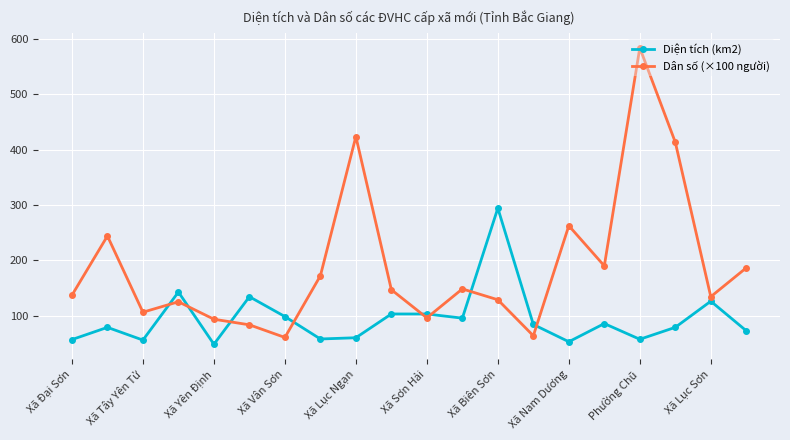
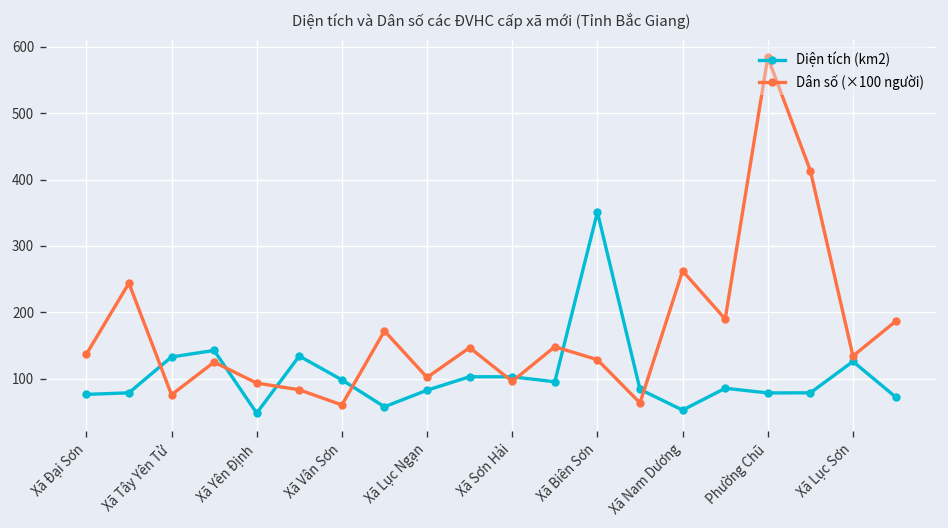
  {
    "Diện tích (km2)": {
-     "Xã Đại Sơn": 60,
-     "Xã Tây Yên Tử": 60,
+     "Xã Đại Sơn": 80,
+     "Xã Tây Yên Tử": 130,
      "Xã Yên Định": 50,
      "Xã Vân Sơn": 100,
-     "Xã Lục Ngạn": 60,
+     "Xã Lục Ngạn": 80,
      "Xã Sơn Hải": 100,
-     "Xã Biên Sơn": 290,
+     "Xã Biên Sơn": 350,
      "Xã Nam Dương": 50,
-     "Phường Chũ": 60,
+     "Phường Chũ": 80,
      "Xã Lục Sơn": 130
    },
    "Dân số (×100 người)": {
      "Xã Đại Sơn": 140,
-     "Xã Tây Yên Tử": 110,
+     "Xã Tây Yên Tử": 80,
      "Xã Yên Định": 90,
      "Xã Vân Sơn": 60,
-     "Xã Lục Ngạn": 420,
+     "Xã Lục Ngạn": 100,
      "Xã Sơn Hải": 100,
      "Xã Biên Sơn": 130,
      "Xã Nam Dương": 260,
      "Xã Lục Sơn": 130
    }
  }
